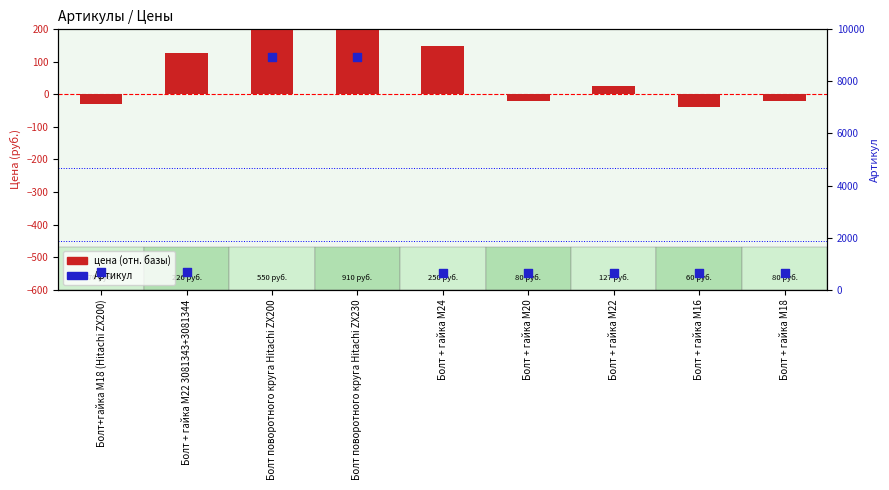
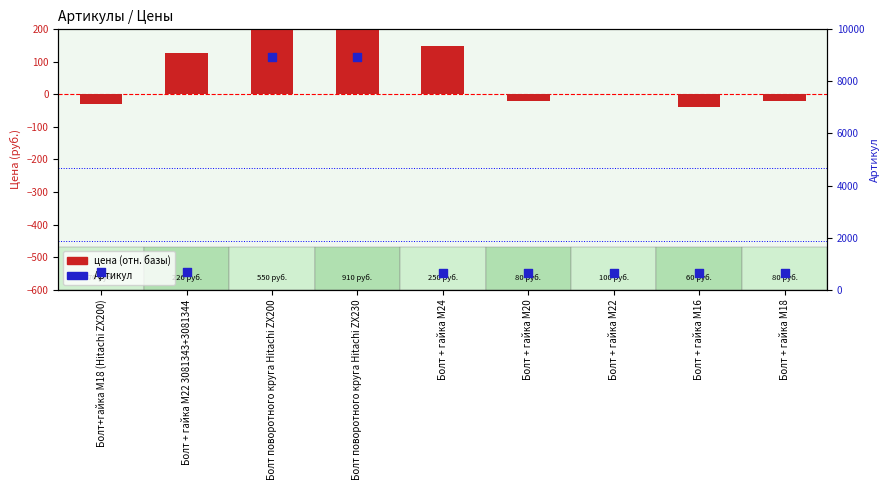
  {
    "цена (отн. базы)": {
-     "Болт + гайка M22": 127
+     "Болт + гайка M22": 100
    }
  }
